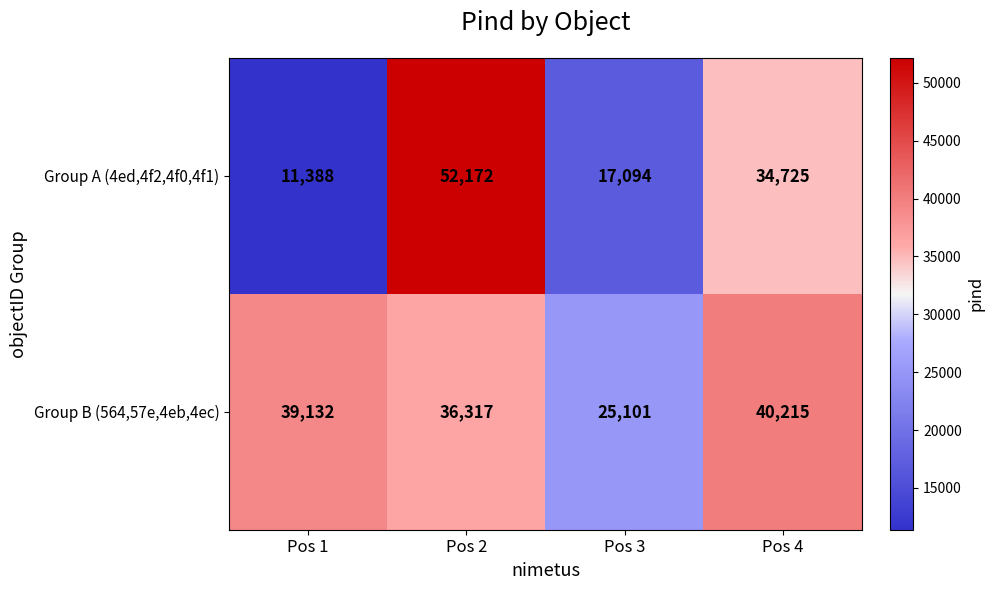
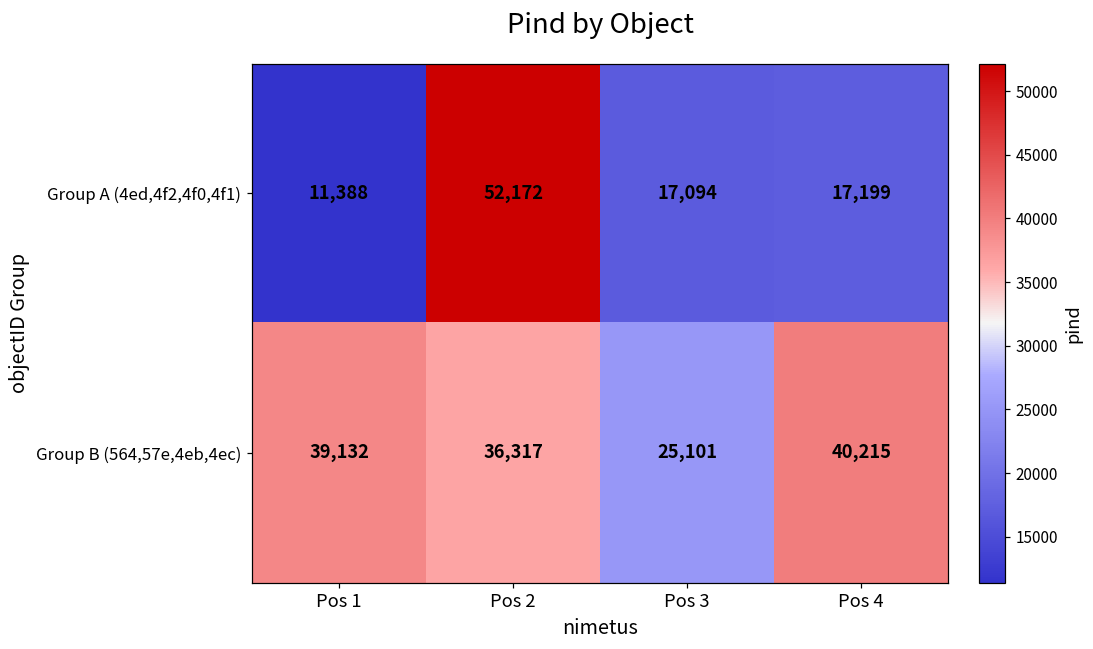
  {
    "Group A (4ed,4f2,4f0,4f1)": {
      "Pos 1": "11,388",
      "Pos 2": "52,172",
      "Pos 3": "17,094",
-     "Pos 4": "34,725"
+     "Pos 4": "17,199"
    },
    "Group B (564,57e,4eb,4ec)": {
      "Pos 1": "39,132",
      "Pos 2": "36,317",
      "Pos 3": "25,101",
      "Pos 4": "40,215"
    }
  }
